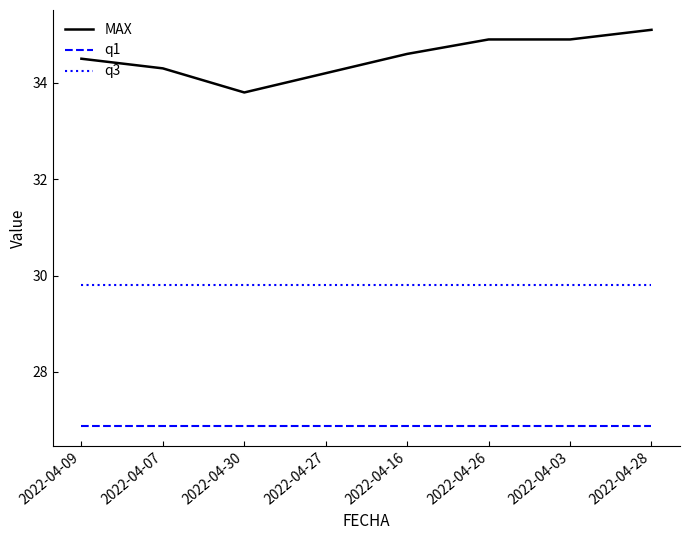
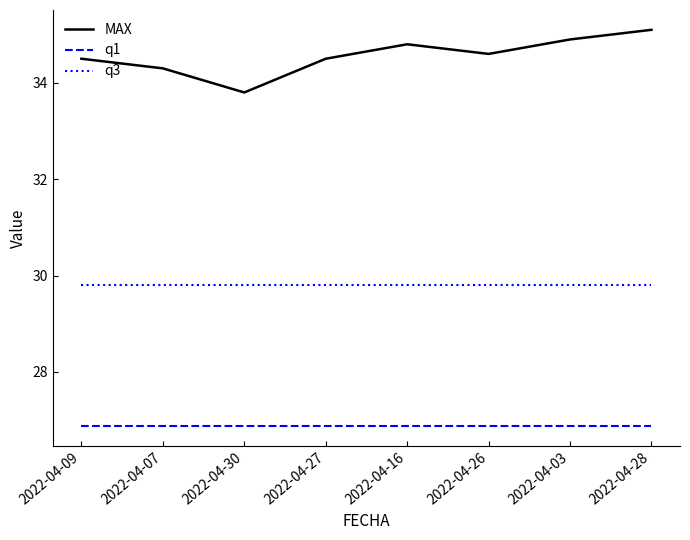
  {
    "MAX": {
      "2022-04-09": 34.5,
      "2022-04-07": 34.3,
      "2022-04-30": 33.8,
-     "2022-04-27": 34.2,
-     "2022-04-16": 34.6,
-     "2022-04-26": 34.9,
+     "2022-04-27": 34.5,
+     "2022-04-16": 34.8,
+     "2022-04-26": 34.6,
      "2022-04-03": 34.9,
      "2022-04-28": 35.1
    }
  }
